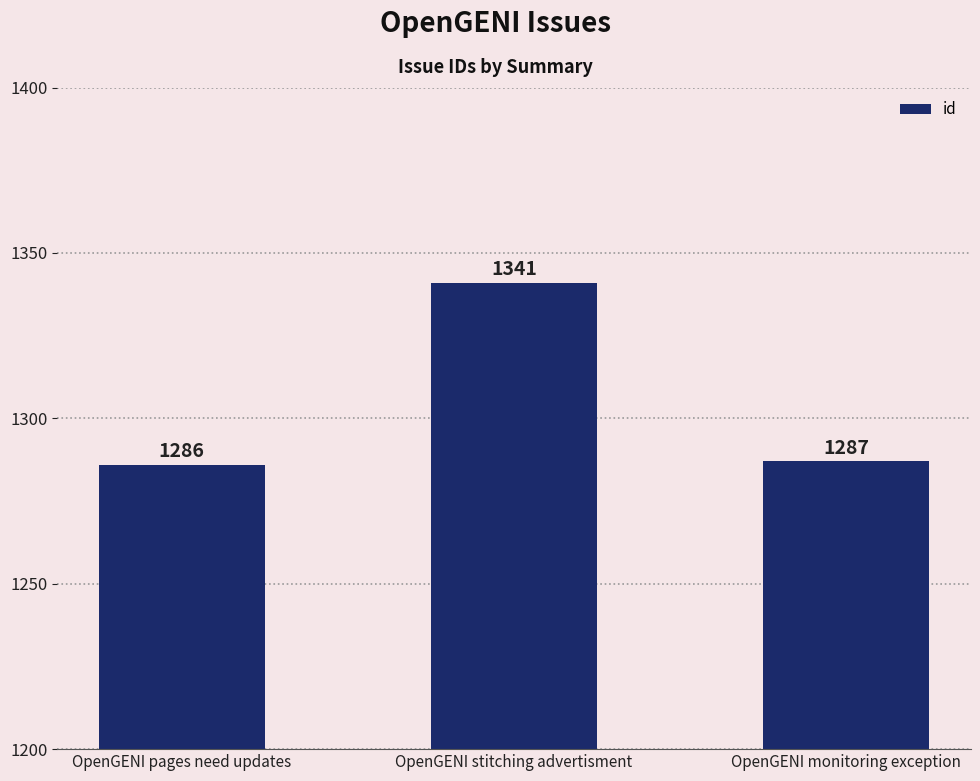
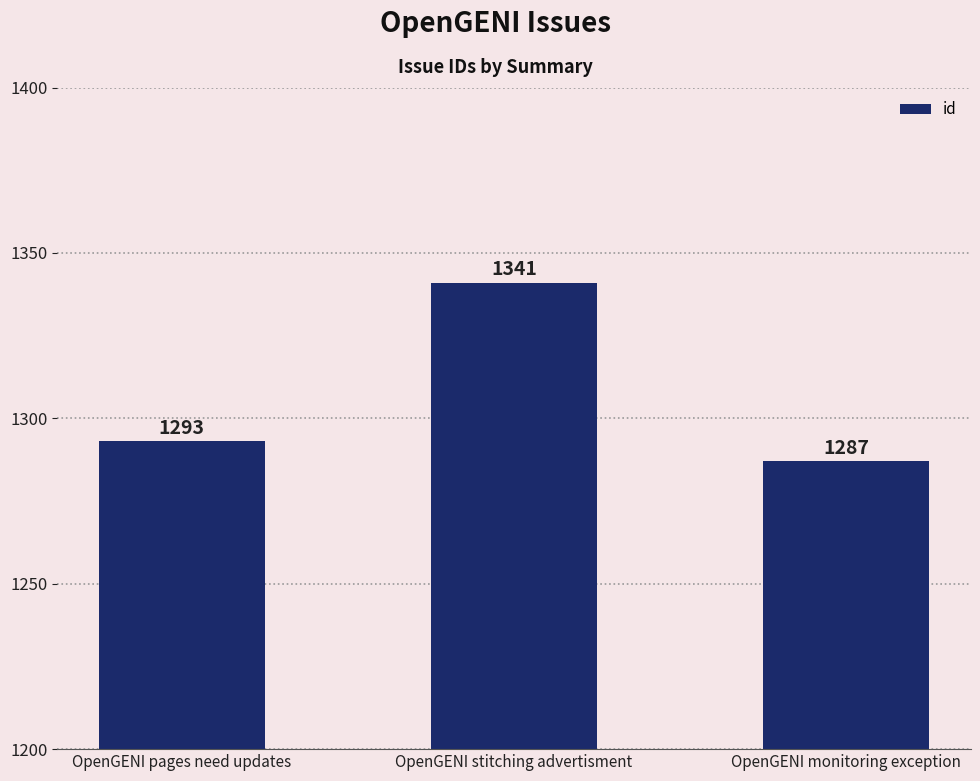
  {
-   "OpenGENI pages need updates": 1286,
+   "OpenGENI pages need updates": 1293,
    "OpenGENI stitching advertisment": 1341,
    "OpenGENI monitoring exception": 1287
  }
